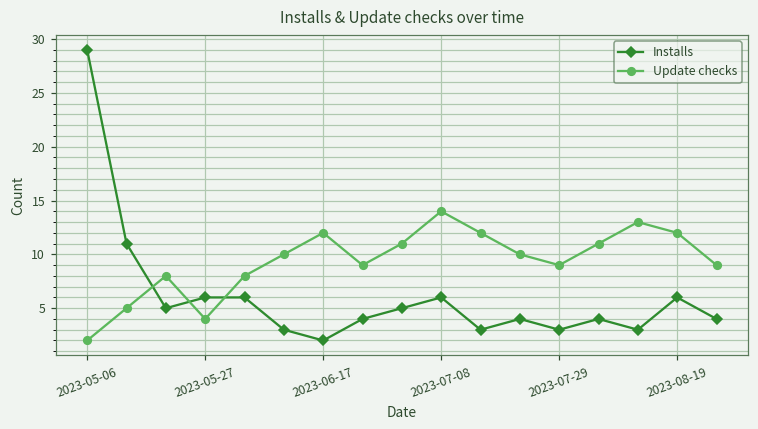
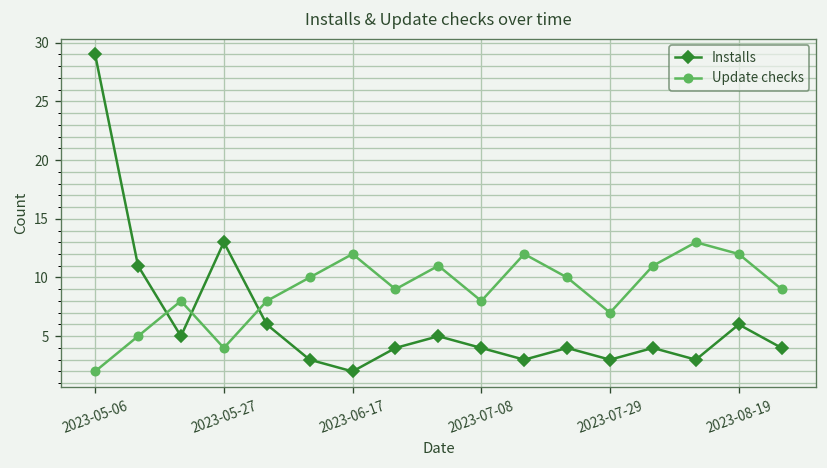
  {
    "Installs": {
      "2023-05-06": 29,
-     "2023-05-27": 6,
+     "2023-05-27": 13,
      "2023-06-17": 2,
-     "2023-07-08": 6,
+     "2023-07-08": 4,
      "2023-07-29": 3,
      "2023-08-19": 6
    },
    "Update checks": {
      "2023-05-06": 2,
      "2023-05-27": 4,
      "2023-06-17": 12,
-     "2023-07-08": 14,
-     "2023-07-29": 9,
+     "2023-07-08": 8,
+     "2023-07-29": 7,
      "2023-08-19": 12
    }
  }
